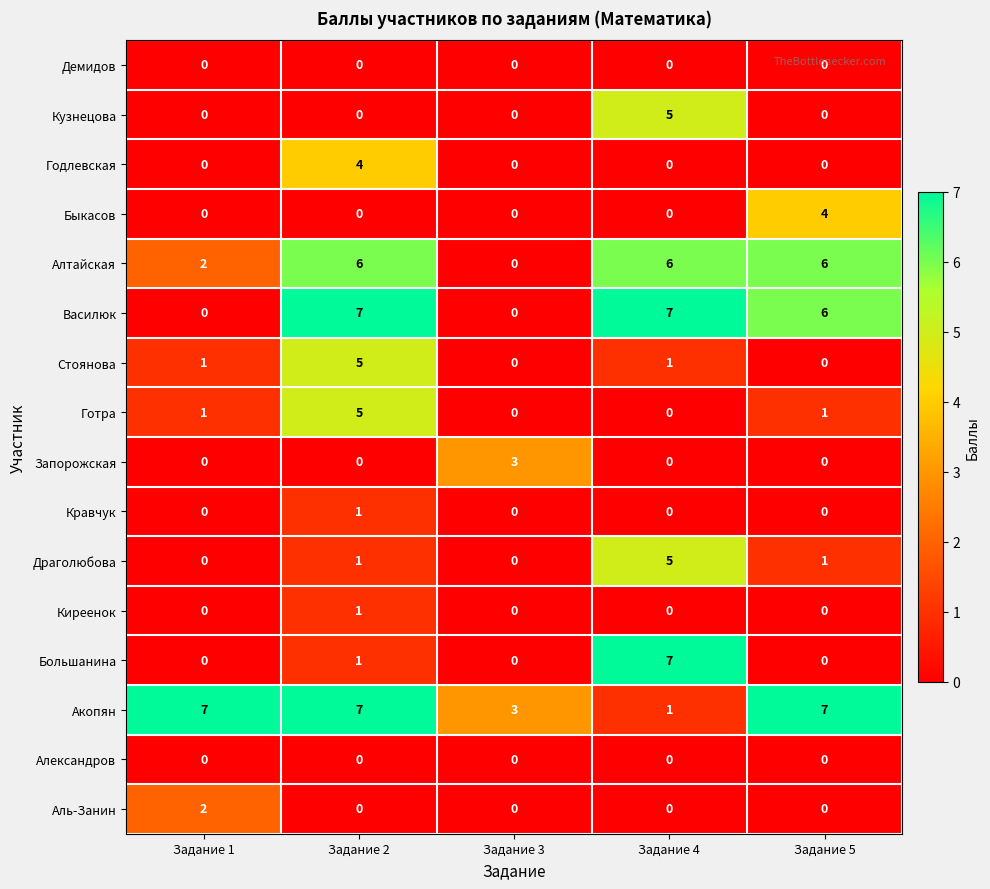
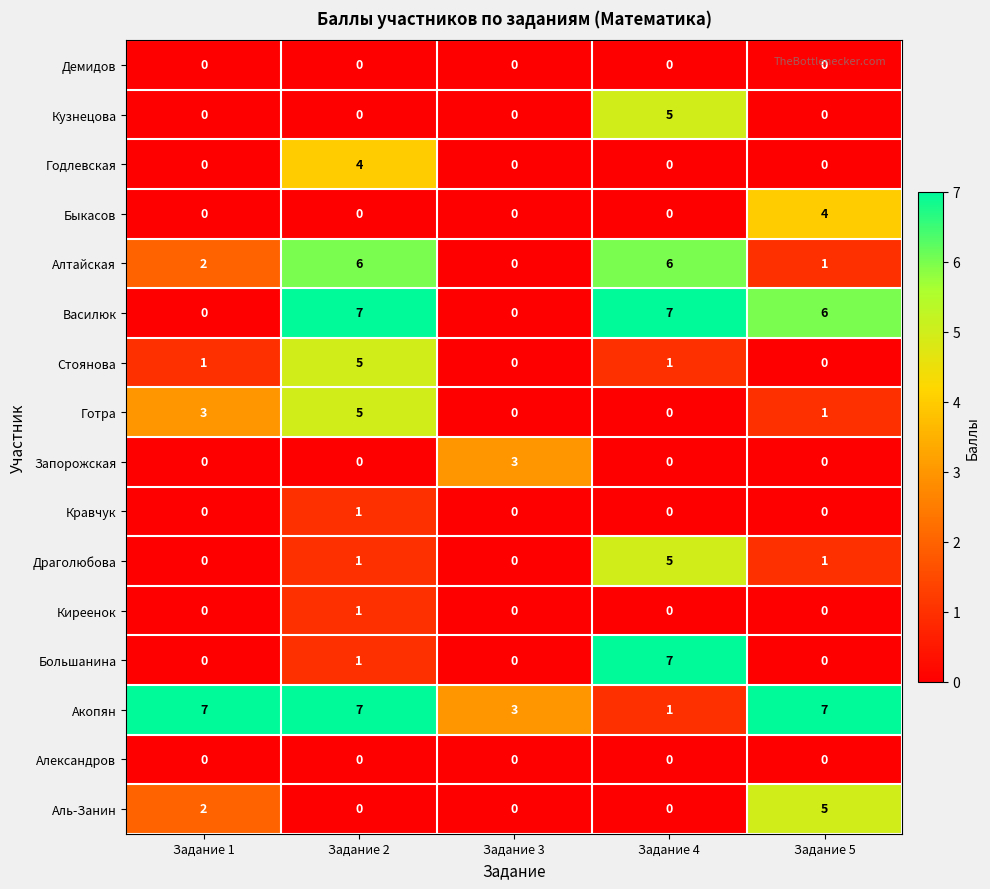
  {
    "Демидов": {
      "Задание 1": 0,
      "Задание 2": 0,
      "Задание 3": 0,
      "Задание 4": 0
    },
    "Кузнецова": {
      "Задание 1": 0,
      "Задание 2": 0,
      "Задание 3": 0,
      "Задание 4": 5,
      "Задание 5": 0
    },
    "Годлевская": {
      "Задание 1": 0,
      "Задание 2": 4,
      "Задание 3": 0,
      "Задание 4": 0,
      "Задание 5": 0
    },
    "Быкасов": {
      "Задание 1": 0,
      "Задание 2": 0,
      "Задание 3": 0,
      "Задание 4": 0,
      "Задание 5": 4
    },
    "Алтайская": {
      "Задание 1": 2,
      "Задание 2": 6,
      "Задание 3": 0,
      "Задание 4": 6,
-     "Задание 5": 6
+     "Задание 5": 1
    },
    "Василюк": {
      "Задание 1": 0,
      "Задание 2": 7,
      "Задание 3": 0,
      "Задание 4": 7,
      "Задание 5": 6
    },
    "Стоянова": {
      "Задание 1": 1,
      "Задание 2": 5,
      "Задание 3": 0,
      "Задание 4": 1,
      "Задание 5": 0
    },
    "Готра": {
-     "Задание 1": 1,
+     "Задание 1": 3,
      "Задание 2": 5,
      "Задание 3": 0,
      "Задание 4": 0,
      "Задание 5": 1
    },
    "Запорожская": {
      "Задание 1": 0,
      "Задание 2": 0,
      "Задание 3": 3,
      "Задание 4": 0,
      "Задание 5": 0
    },
    "Кравчук": {
      "Задание 1": 0,
      "Задание 2": 1,
      "Задание 3": 0,
      "Задание 4": 0,
      "Задание 5": 0
    },
    "Драголюбова": {
      "Задание 1": 0,
      "Задание 2": 1,
      "Задание 3": 0,
      "Задание 4": 5,
      "Задание 5": 1
    },
    "Киреенок": {
      "Задание 1": 0,
      "Задание 2": 1,
      "Задание 3": 0,
      "Задание 4": 0,
      "Задание 5": 0
    },
    "Большанина": {
      "Задание 1": 0,
      "Задание 2": 1,
      "Задание 3": 0,
      "Задание 4": 7,
      "Задание 5": 0
    },
    "Акопян": {
      "Задание 1": 7,
      "Задание 2": 7,
      "Задание 3": 3,
      "Задание 4": 1,
      "Задание 5": 7
    },
    "Александров": {
      "Задание 1": 0,
      "Задание 2": 0,
      "Задание 3": 0,
      "Задание 4": 0,
      "Задание 5": 0
    },
    "Аль-Занин": {
      "Задание 1": 2,
      "Задание 2": 0,
      "Задание 3": 0,
      "Задание 4": 0,
-     "Задание 5": 0
+     "Задание 5": 5
    }
  }
